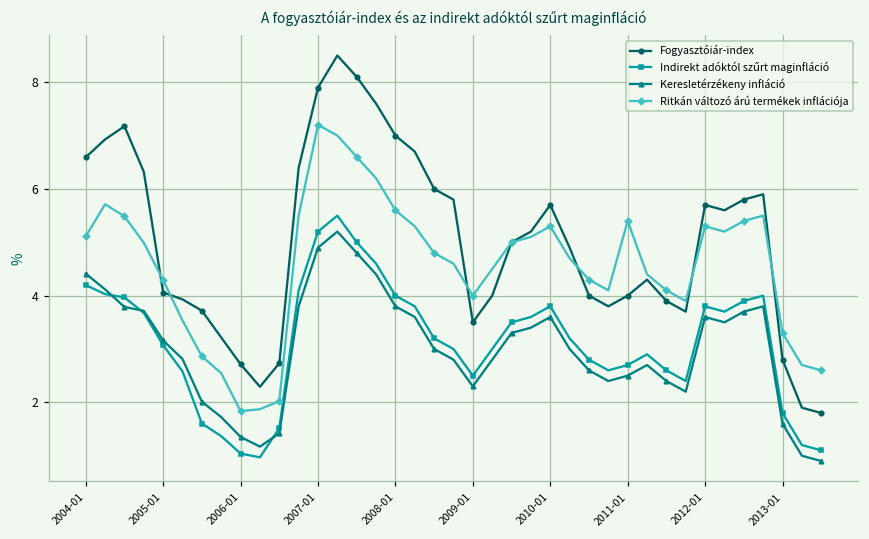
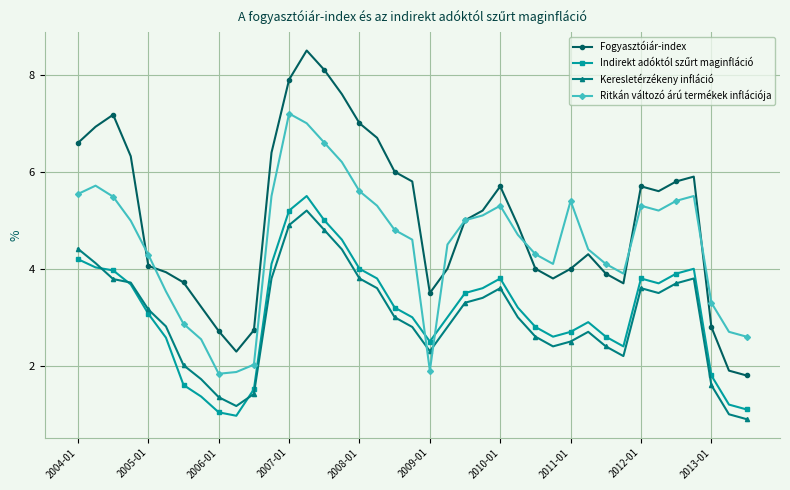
  {
    "Ritkán változó árú termékek inflációja": {
-     "2004-01": 5.1,
+     "2004-01": 5.5,
      "2005-01": 4.3,
      "2006-01": 1.8,
      "2007-01": 7.2,
      "2008-01": 5.6,
-     "2009-01": 4.0,
+     "2009-01": 1.9,
      "2010-01": 5.3,
      "2011-01": 5.4,
      "2012-01": 5.3,
      "2013-01": 3.3
    }
  }
